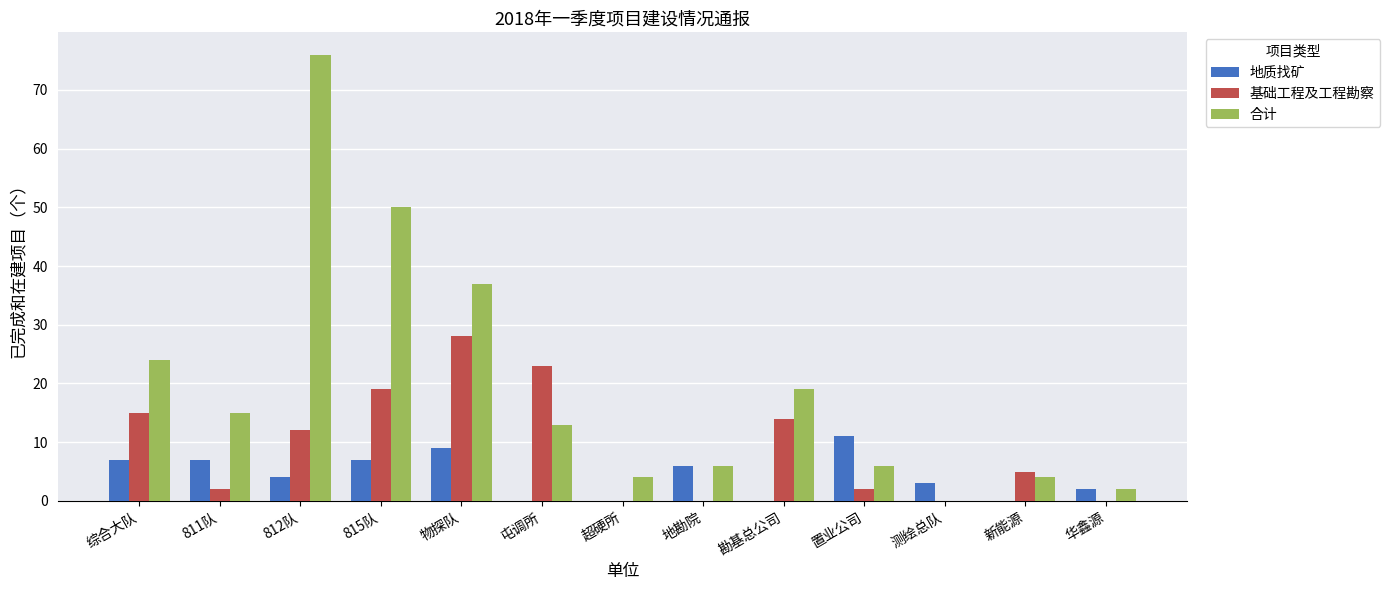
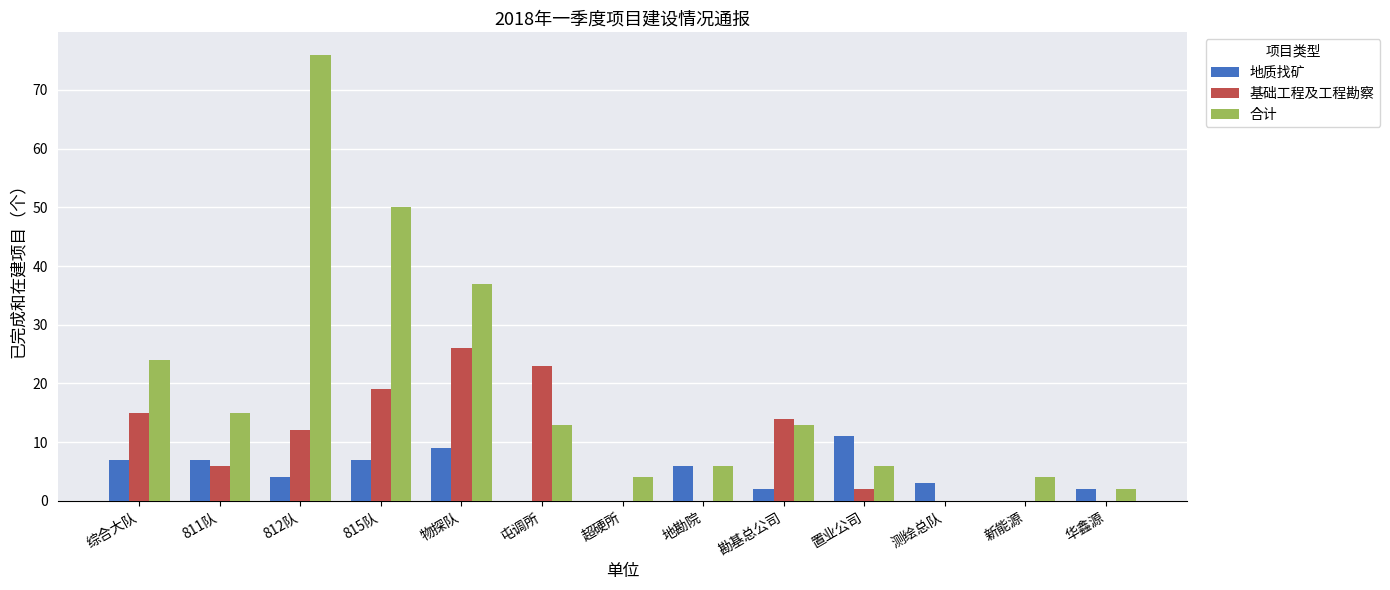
  {
    "地质找矿": {
      "综合大队": 7,
      "811队": 7,
      "812队": 4,
      "815队": 7,
      "物探队": 9,
      "屯调所": 0,
      "超硬所": 0,
      "地勘院": 6,
-     "勘基总公司": 0,
+     "勘基总公司": 2,
      "置业公司": 11,
      "测绘总队": 3,
      "新能源": 0,
      "华鑫源": 2
    },
    "基础工程及工程勘察": {
      "综合大队": 15,
-     "811队": 2,
+     "811队": 6,
      "812队": 12,
      "815队": 19,
-     "物探队": 28,
+     "物探队": 26,
      "屯调所": 23,
      "超硬所": 0,
      "地勘院": 0,
      "勘基总公司": 14,
      "置业公司": 2,
      "测绘总队": 0,
-     "新能源": 5,
+     "新能源": 0,
      "华鑫源": 0
    },
    "合计": {
      "综合大队": 24,
      "811队": 15,
      "812队": 76,
      "815队": 50,
      "物探队": 37,
      "屯调所": 13,
      "超硬所": 4,
      "地勘院": 6,
-     "勘基总公司": 19,
+     "勘基总公司": 13,
      "置业公司": 6,
      "测绘总队": 0,
      "新能源": 4,
      "华鑫源": 2
    }
  }
